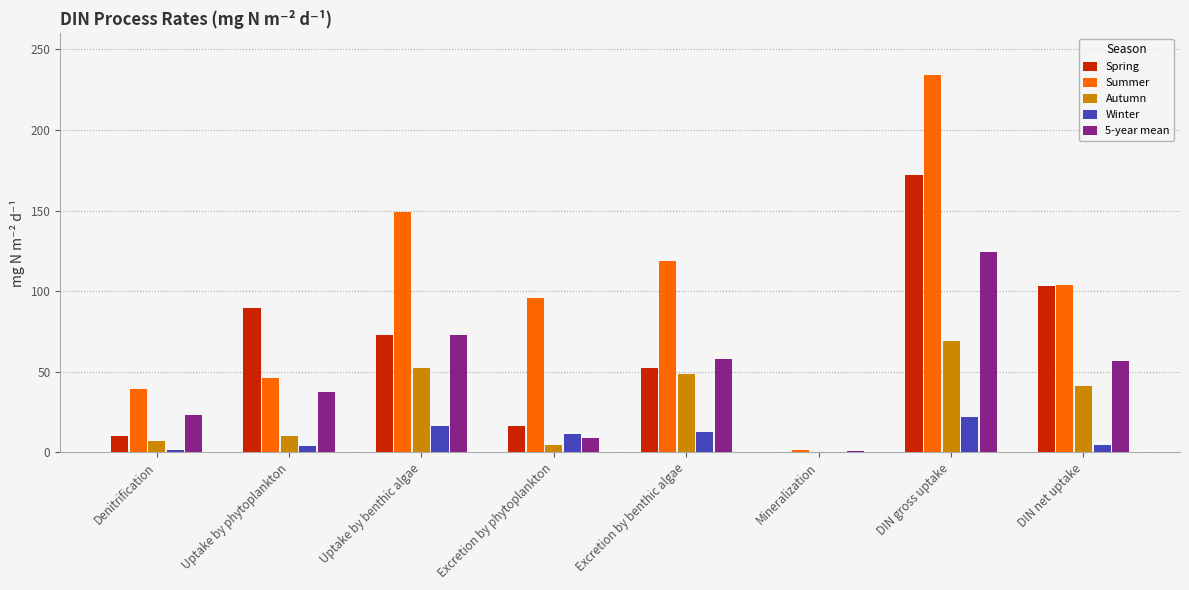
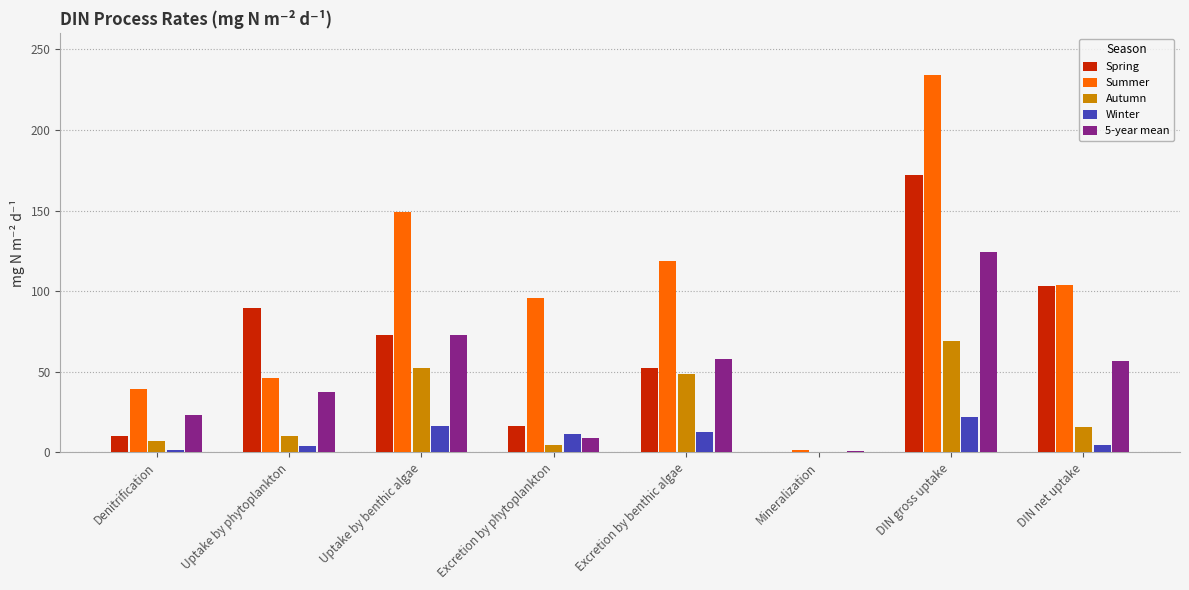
  {
    "Spring": {
      "Denitrification": 10,
      "Uptake by phytoplankton": 89,
      "Uptake by benthic algae": 73,
      "Excretion by phytoplankton": 17,
      "Excretion by benthic algae": 52,
      "DIN gross uptake": 172,
      "DIN net uptake": 103
    },
    "Summer": {
      "Denitrification": 39,
      "Uptake by phytoplankton": 46,
      "Uptake by benthic algae": 149,
      "Excretion by phytoplankton": 96,
      "Excretion by benthic algae": 119,
      "Mineralization": 2,
      "DIN gross uptake": 234,
      "DIN net uptake": 104
    },
    "Autumn": {
      "Denitrification": 7,
      "Uptake by phytoplankton": 10,
      "Uptake by benthic algae": 52,
      "Excretion by phytoplankton": 4,
      "Excretion by benthic algae": 49,
      "DIN gross uptake": 69,
-     "DIN net uptake": 41
+     "DIN net uptake": 16
    },
    "Winter": {
      "Uptake by phytoplankton": 4,
      "Uptake by benthic algae": 17,
      "Excretion by phytoplankton": 12,
      "Excretion by benthic algae": 13,
      "DIN gross uptake": 22,
      "DIN net uptake": 5
    },
    "5-year mean": {
      "Denitrification": 23,
      "Uptake by phytoplankton": 37,
      "Uptake by benthic algae": 73,
      "Excretion by phytoplankton": 9,
      "Excretion by benthic algae": 58,
      "DIN gross uptake": 124,
      "DIN net uptake": 57
    }
  }
